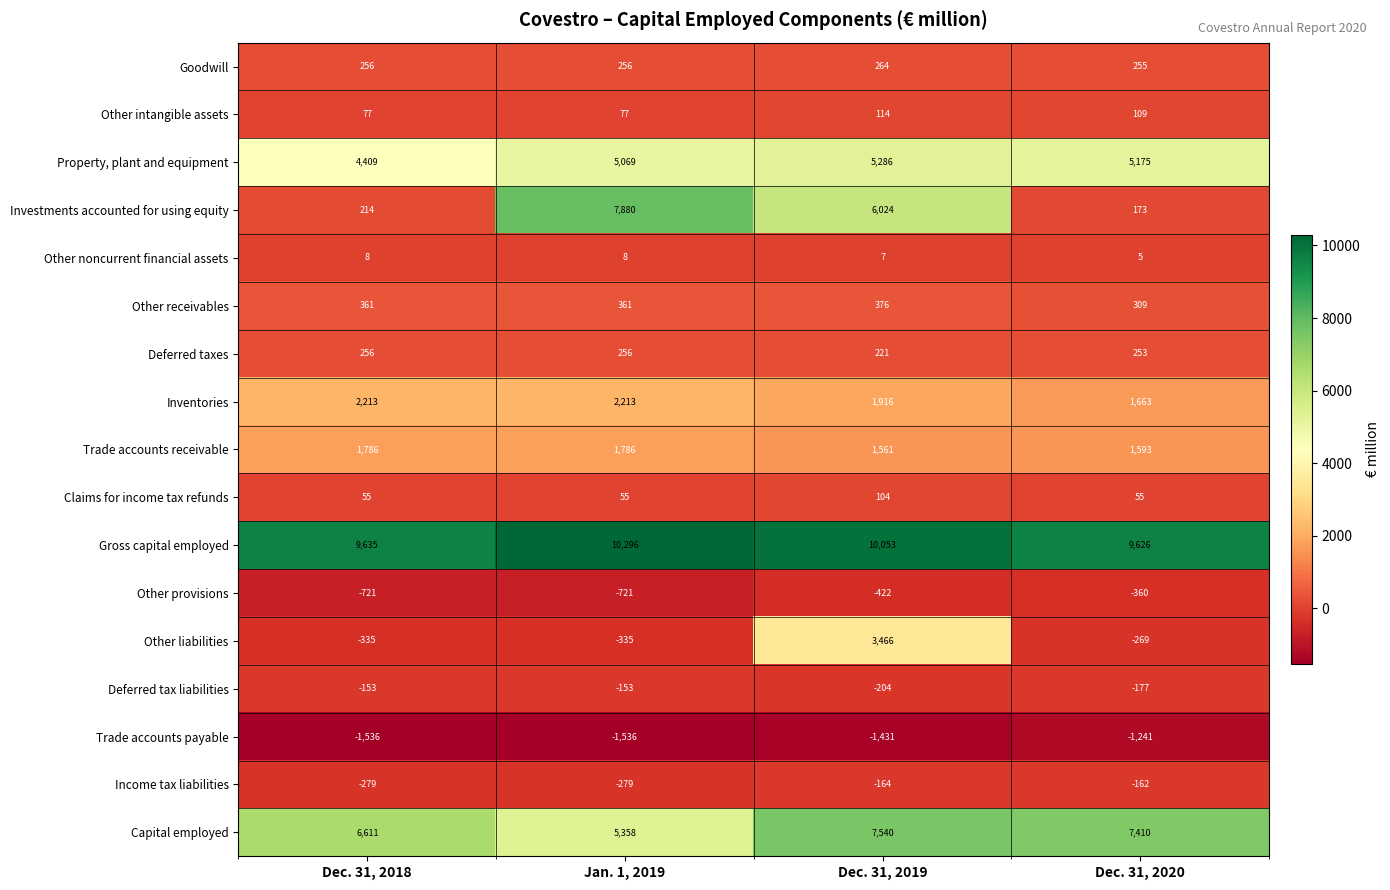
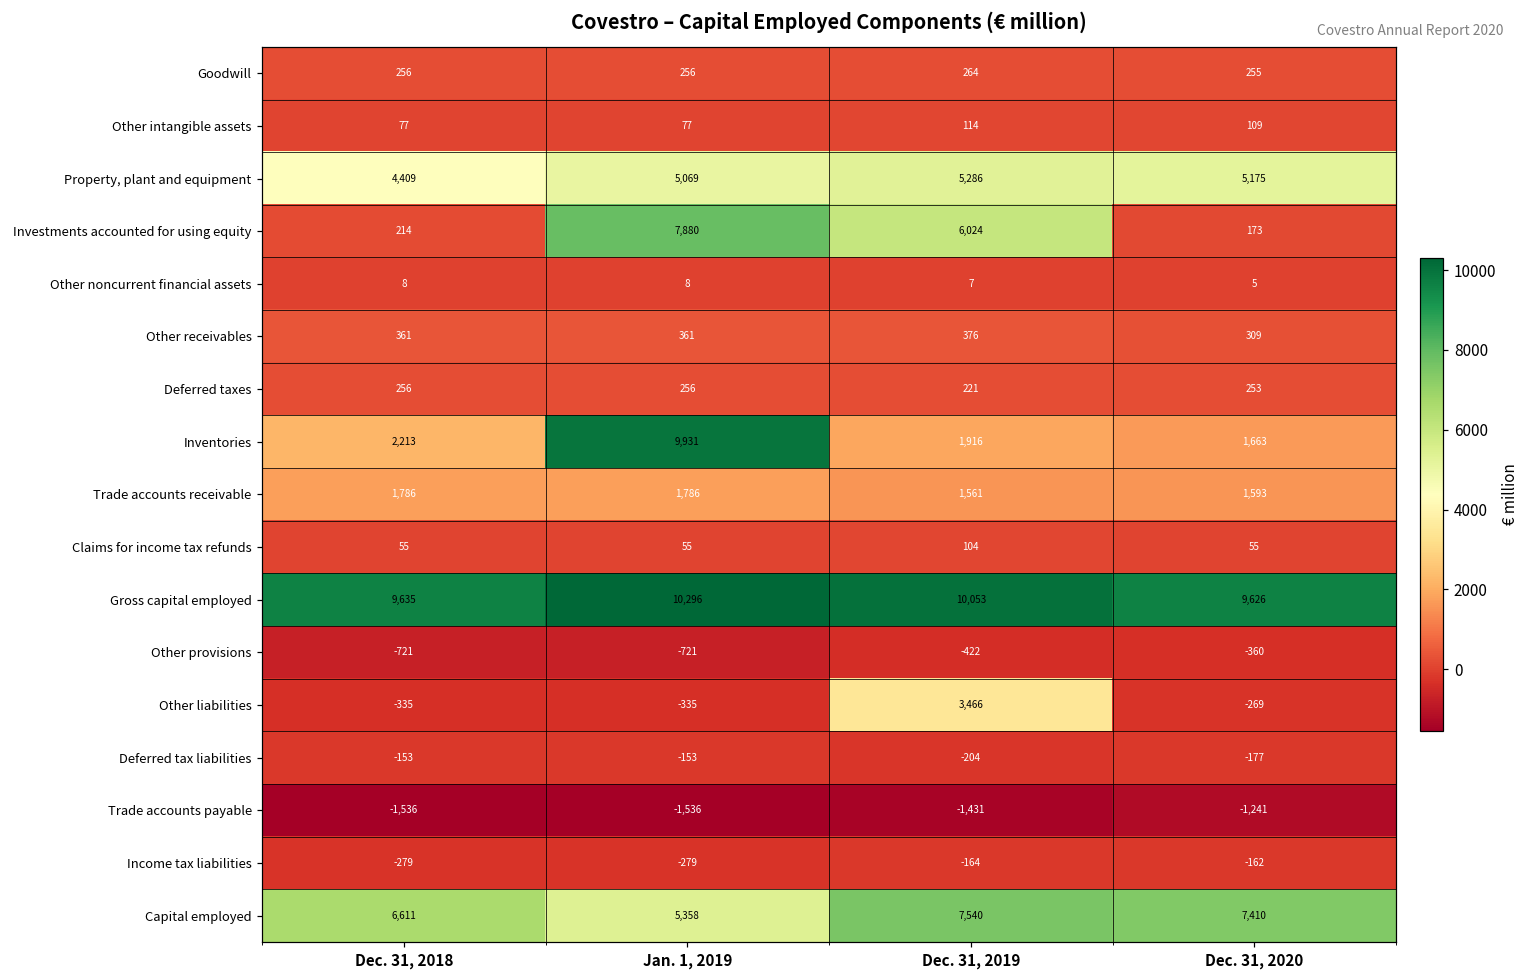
  {
    "Goodwill": {
      "Dec. 31, 2018": "256",
      "Jan. 1, 2019": "256",
      "Dec. 31, 2019": "264",
      "Dec. 31, 2020": "255"
    },
    "Other intangible assets": {
      "Dec. 31, 2018": "77",
      "Jan. 1, 2019": "77",
      "Dec. 31, 2019": "114",
      "Dec. 31, 2020": "109"
    },
    "Property, plant and equipment": {
      "Dec. 31, 2018": "4,409",
      "Jan. 1, 2019": "5,069",
      "Dec. 31, 2019": "5,286",
      "Dec. 31, 2020": "5,175"
    },
    "Investments accounted for using equity": {
      "Dec. 31, 2018": "214",
      "Jan. 1, 2019": "7,880",
      "Dec. 31, 2019": "6,024",
      "Dec. 31, 2020": "173"
    },
    "Other noncurrent financial assets": {
      "Dec. 31, 2018": "8",
      "Jan. 1, 2019": "8",
      "Dec. 31, 2019": "7",
      "Dec. 31, 2020": "5"
    },
    "Other receivables": {
      "Dec. 31, 2018": "361",
      "Jan. 1, 2019": "361",
      "Dec. 31, 2019": "376",
      "Dec. 31, 2020": "309"
    },
    "Deferred taxes": {
      "Dec. 31, 2018": "256",
      "Jan. 1, 2019": "256",
      "Dec. 31, 2019": "221",
      "Dec. 31, 2020": "253"
    },
    "Inventories": {
      "Dec. 31, 2018": "2,213",
-     "Jan. 1, 2019": "2,213",
+     "Jan. 1, 2019": "9,931",
      "Dec. 31, 2019": "1,916",
      "Dec. 31, 2020": "1,663"
    },
    "Trade accounts receivable": {
      "Dec. 31, 2018": "1,786",
      "Jan. 1, 2019": "1,786",
      "Dec. 31, 2019": "1,561",
      "Dec. 31, 2020": "1,593"
    },
    "Claims for income tax refunds": {
      "Dec. 31, 2018": "55",
      "Jan. 1, 2019": "55",
      "Dec. 31, 2019": "104",
      "Dec. 31, 2020": "55"
    },
    "Gross capital employed": {
      "Dec. 31, 2018": "9,635",
      "Jan. 1, 2019": "10,296",
      "Dec. 31, 2019": "10,053",
      "Dec. 31, 2020": "9,626"
    },
    "Other provisions": {
      "Dec. 31, 2018": "-721",
      "Jan. 1, 2019": "-721",
      "Dec. 31, 2019": "-422",
      "Dec. 31, 2020": "-360"
    },
    "Other liabilities": {
      "Dec. 31, 2018": "-335",
      "Jan. 1, 2019": "-335",
      "Dec. 31, 2019": "3,466",
      "Dec. 31, 2020": "-269"
    },
    "Deferred tax liabilities": {
      "Dec. 31, 2018": "-153",
      "Jan. 1, 2019": "-153",
      "Dec. 31, 2019": "-204",
      "Dec. 31, 2020": "-177"
    },
    "Trade accounts payable": {
      "Dec. 31, 2018": "-1,536",
      "Jan. 1, 2019": "-1,536",
      "Dec. 31, 2019": "-1,431",
      "Dec. 31, 2020": "-1,241"
    },
    "Income tax liabilities": {
      "Dec. 31, 2018": "-279",
      "Jan. 1, 2019": "-279",
      "Dec. 31, 2019": "-164",
      "Dec. 31, 2020": "-162"
    },
    "Capital employed": {
      "Dec. 31, 2018": "6,611",
      "Jan. 1, 2019": "5,358",
      "Dec. 31, 2019": "7,540",
      "Dec. 31, 2020": "7,410"
    }
  }
